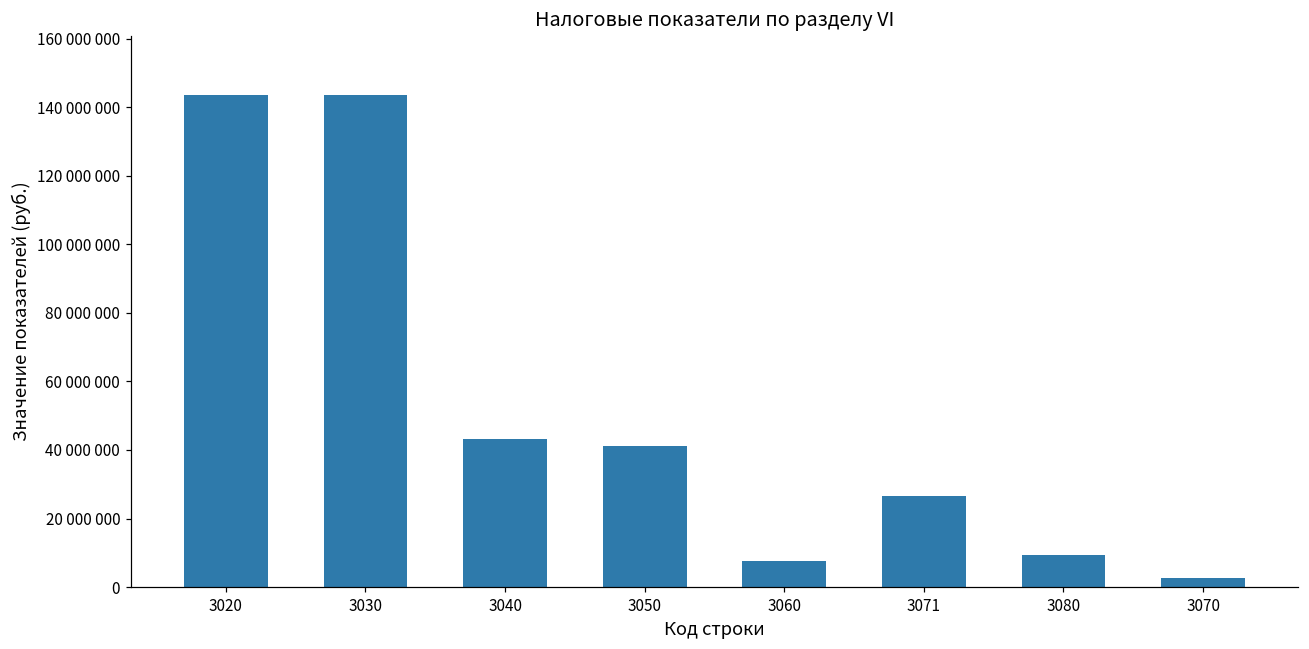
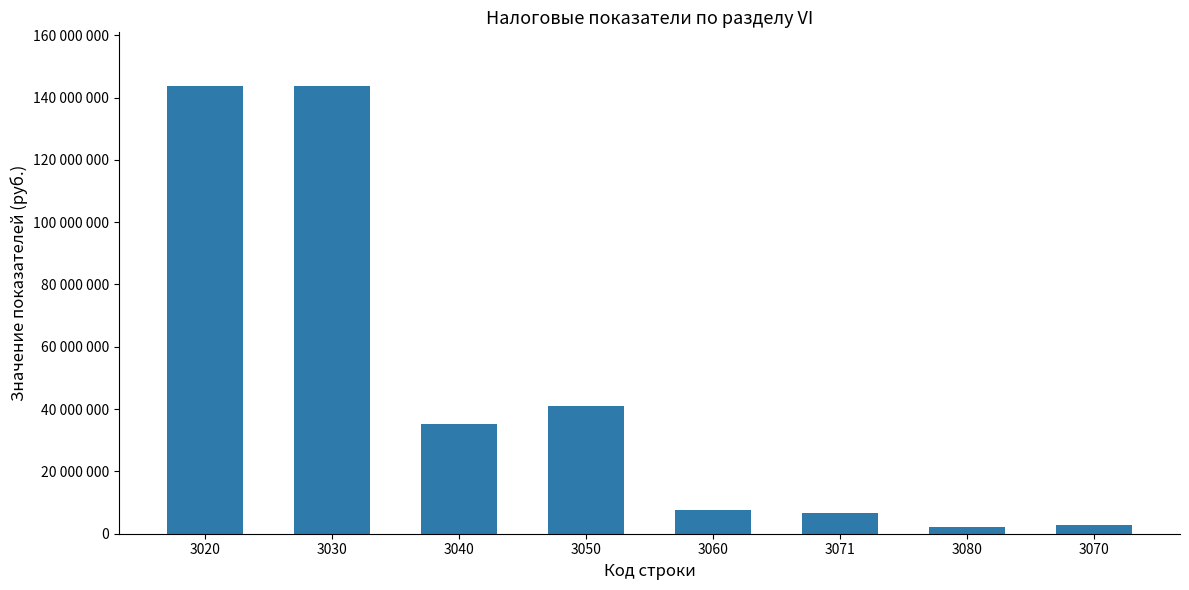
  {
    "3020": 144000000,
    "3030": 144000000,
-   "3040": 43000000,
+   "3040": 35000000,
    "3050": 41000000,
    "3060": 8000000,
-   "3071": 27000000,
-   "3080": 9000000,
+   "3071": 7000000,
+   "3080": 2000000,
    "3070": 3000000
  }
